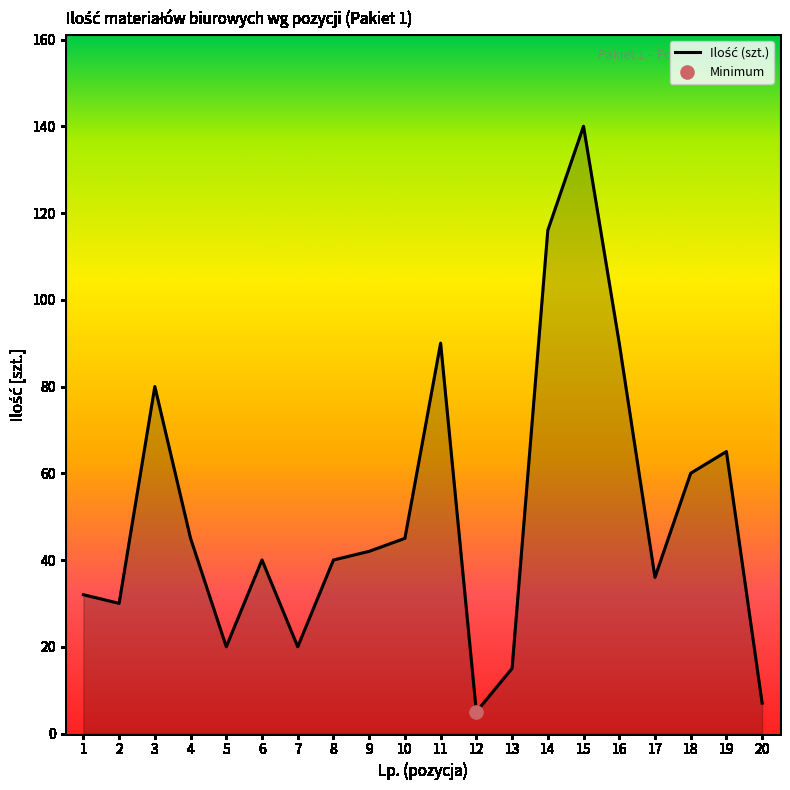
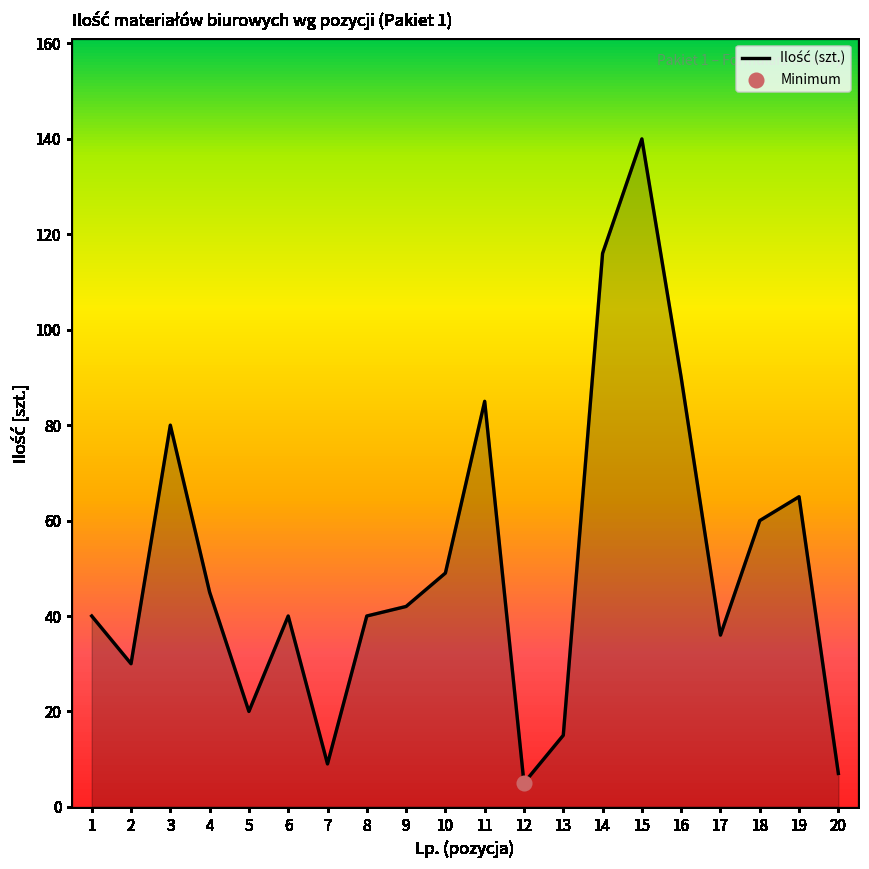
  {
    "Ilość (szt.)": {
-     "1": 32,
+     "1": 40,
      "2": 30,
      "3": 80,
      "4": 45,
      "5": 20,
      "6": 40,
-     "7": 20,
+     "7": 9,
      "8": 40,
      "9": 42,
-     "10": 45,
-     "11": 90,
+     "10": 49,
+     "11": 85,
      "13": 15,
      "14": 116,
      "15": 140,
      "16": 90,
      "17": 36,
      "18": 60,
      "19": 65,
      "20": 7
    }
  }
